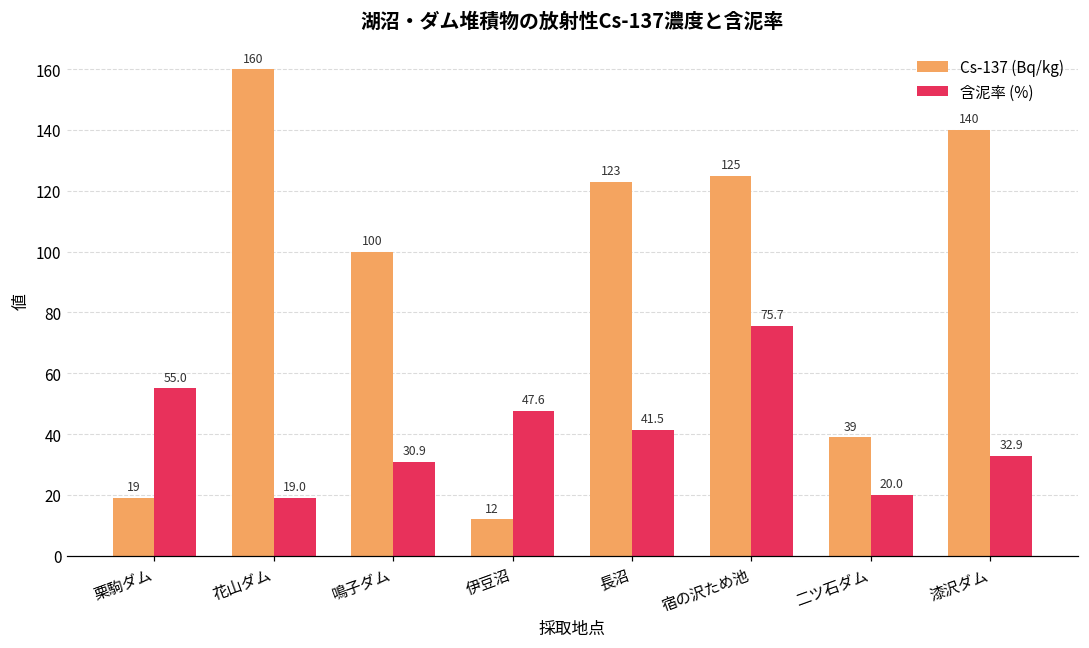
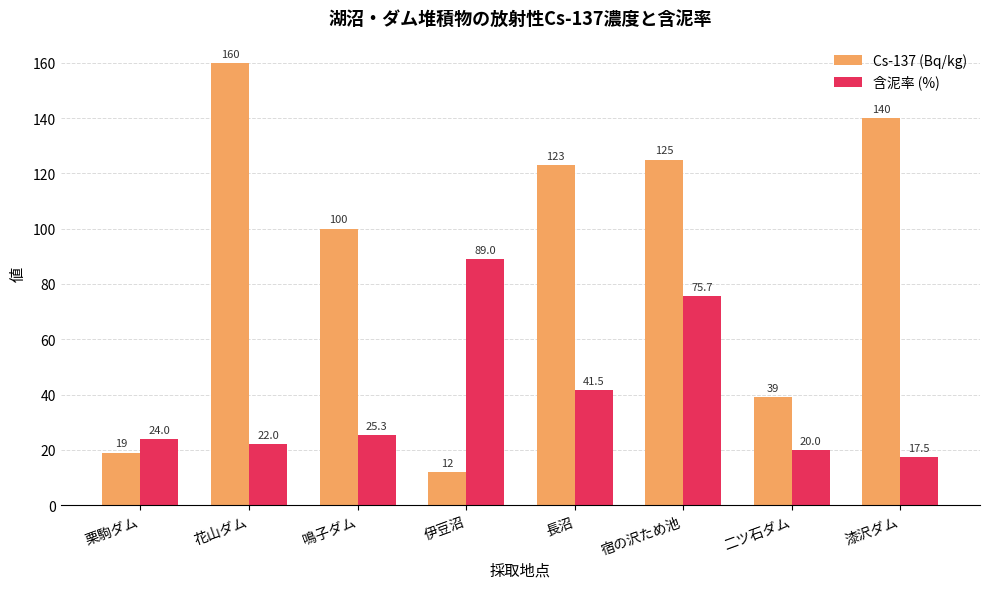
  {
    "Cs-137 (Bq/kg)": {
      "栗駒ダム": 19,
      "花山ダム": 160,
      "鳴子ダム": 100,
      "伊豆沼": 12,
      "長沼": 123,
      "宿の沢ため池": 125,
      "二ツ石ダム": 39,
      "漆沢ダム": 140
    },
    "含泥率 (%)": {
-     "栗駒ダム": 55.0,
-     "花山ダム": 19.0,
-     "鳴子ダム": 30.9,
-     "伊豆沼": 47.6,
+     "栗駒ダム": 24.0,
+     "花山ダム": 22.0,
+     "鳴子ダム": 25.3,
+     "伊豆沼": 89.0,
      "長沼": 41.5,
      "宿の沢ため池": 75.7,
      "二ツ石ダム": 20.0,
-     "漆沢ダム": 32.9
+     "漆沢ダム": 17.5
    }
  }
